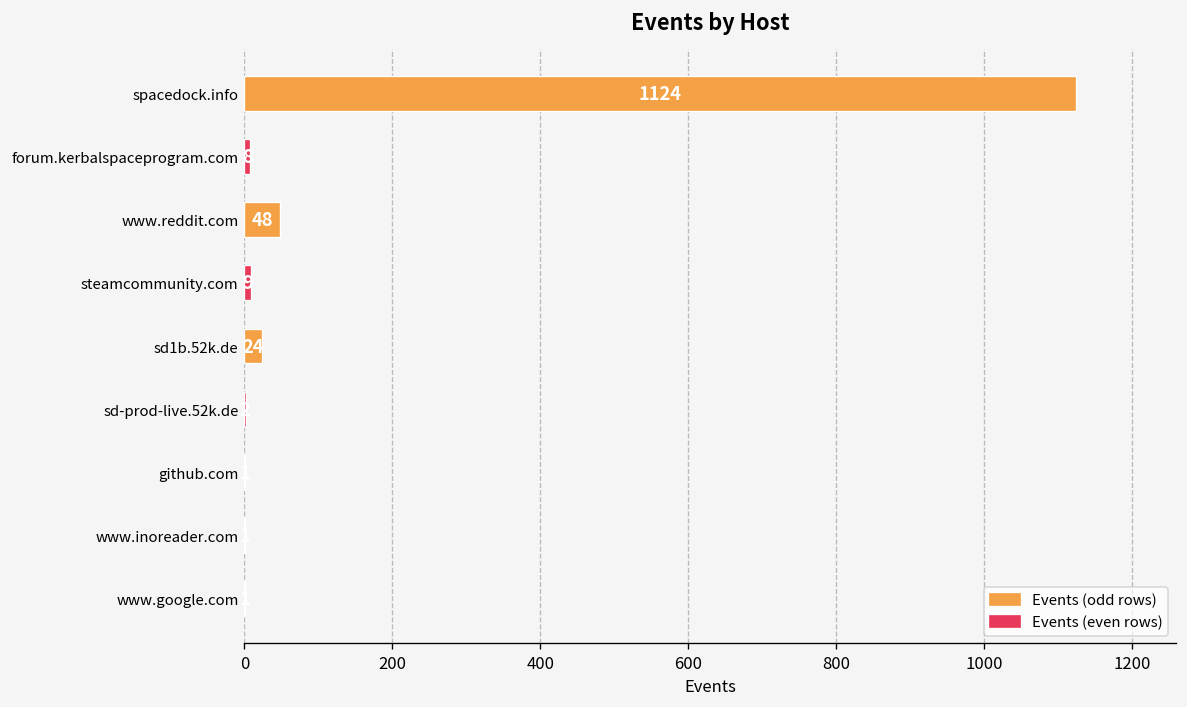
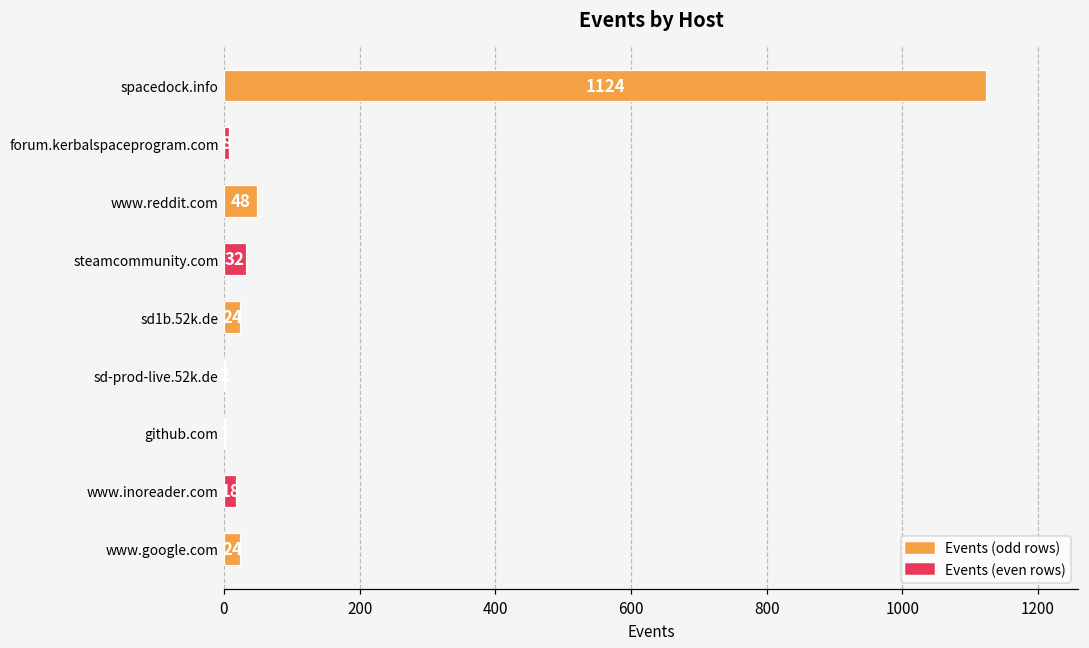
  {
    "forum.kerbalspaceprogram.com": 10,
-   "steamcommunity.com": 10,
-   "www.inoreader.com": 0,
-   "www.google.com": 0
+   "steamcommunity.com": 30,
+   "www.inoreader.com": 20,
+   "www.google.com": 20
  }
